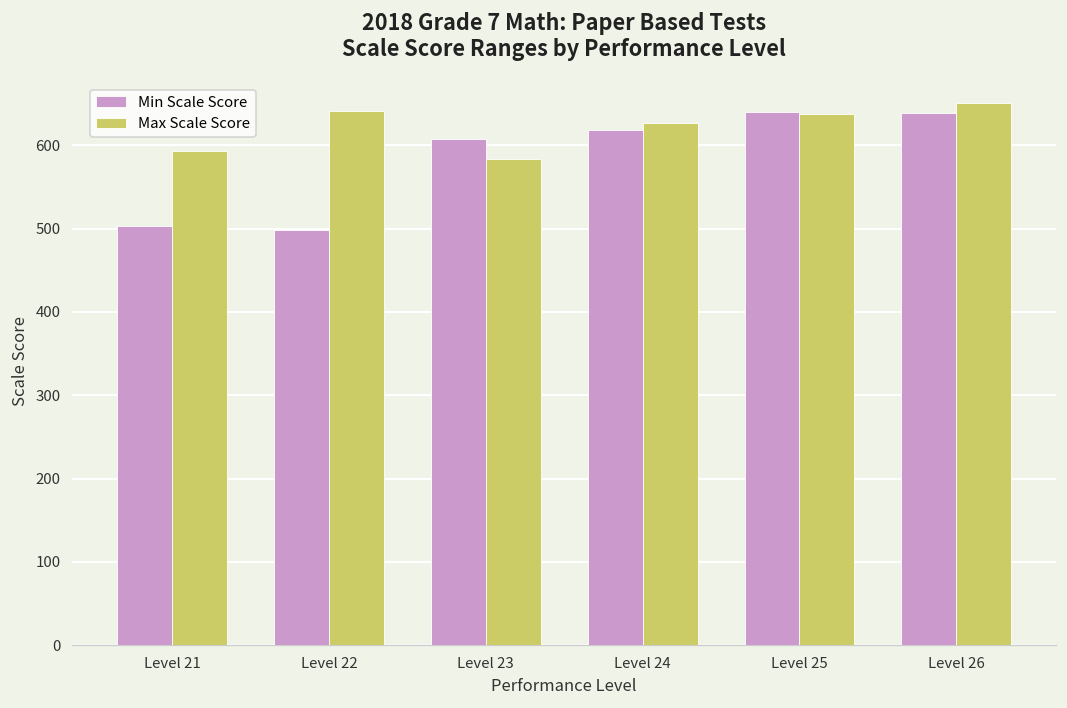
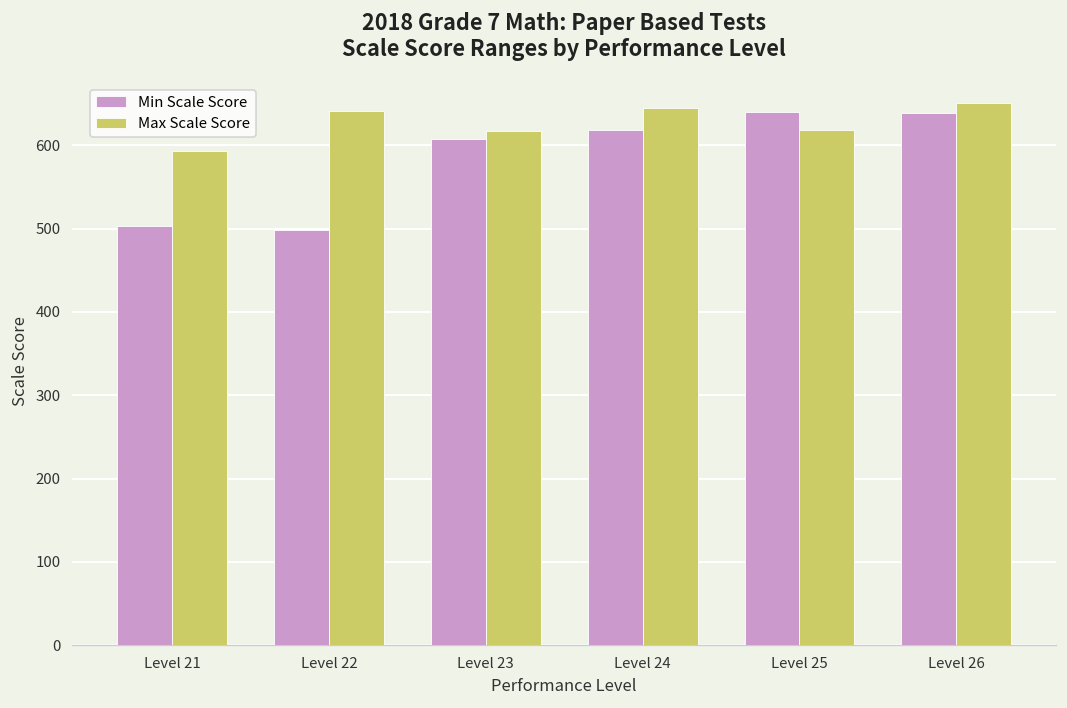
  {
    "Min Scale Score": {
      "Level 21": 500,
      "Level 22": 500,
      "Level 23": 610,
      "Level 24": 620,
      "Level 25": 640,
      "Level 26": 640
    },
    "Max Scale Score": {
      "Level 21": 590,
      "Level 22": 640,
-     "Level 23": 580,
-     "Level 24": 630,
-     "Level 25": 640,
+     "Level 23": 620,
+     "Level 24": 650,
+     "Level 25": 620,
      "Level 26": 650
    }
  }
